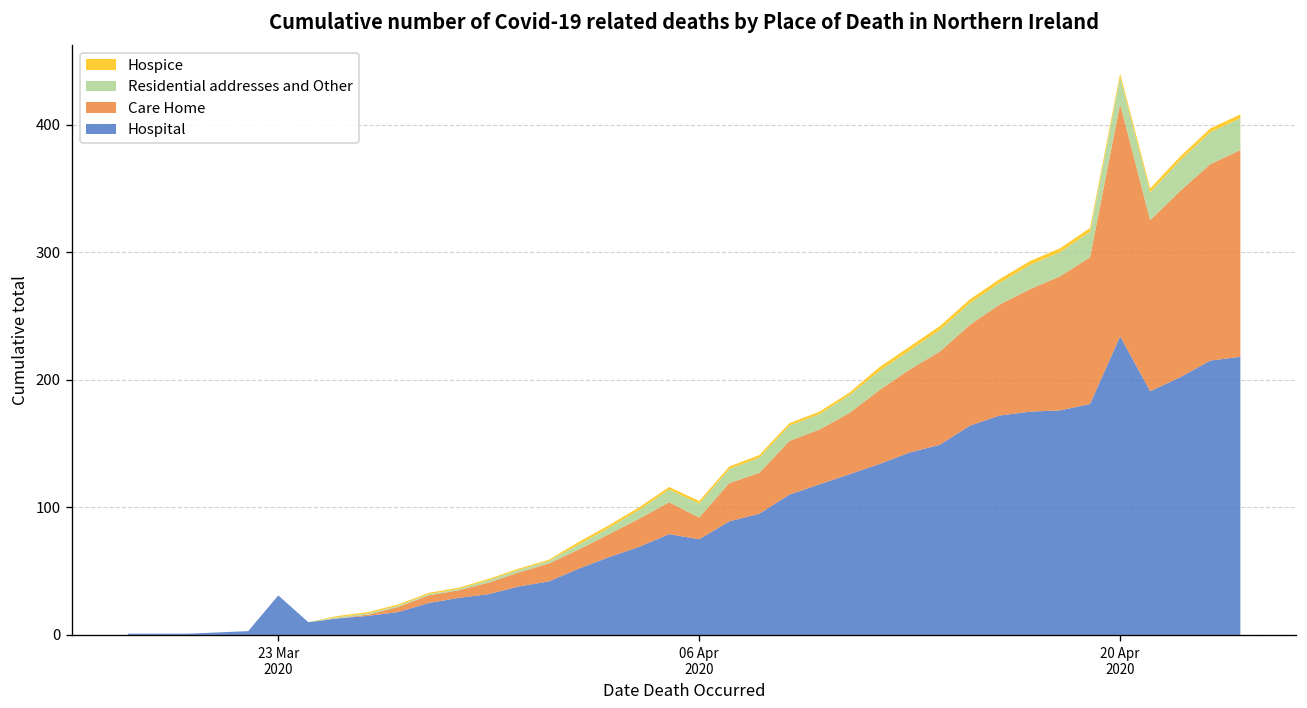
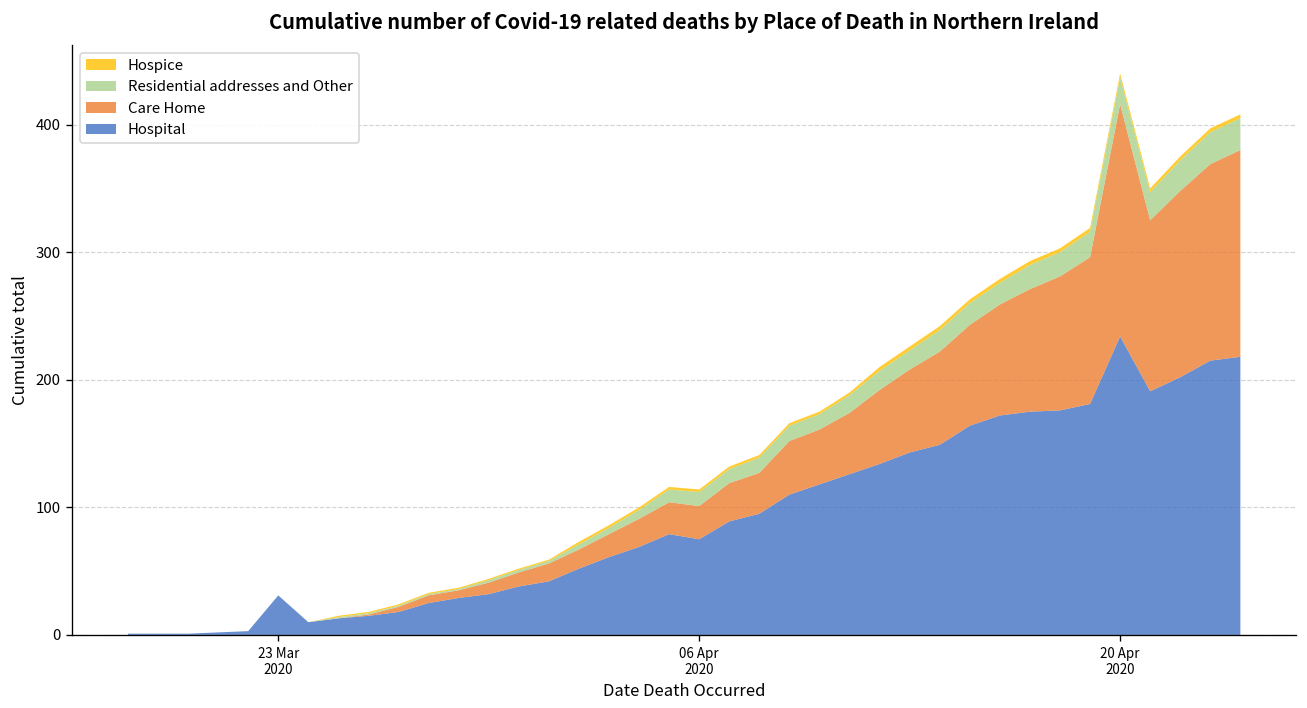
  {
    "Hospital": {
      "06 Apr 2020": 75,
      "20 Apr 2020": 234
    },
    "Care Home": {
-     "06 Apr 2020": 17,
+     "06 Apr 2020": 26,
      "20 Apr 2020": 182
    },
    "Residential addresses and Other": {
      "20 Apr 2020": 21
    },
    "Hospice": {
      "20 Apr 2020": 3
    }
  }
